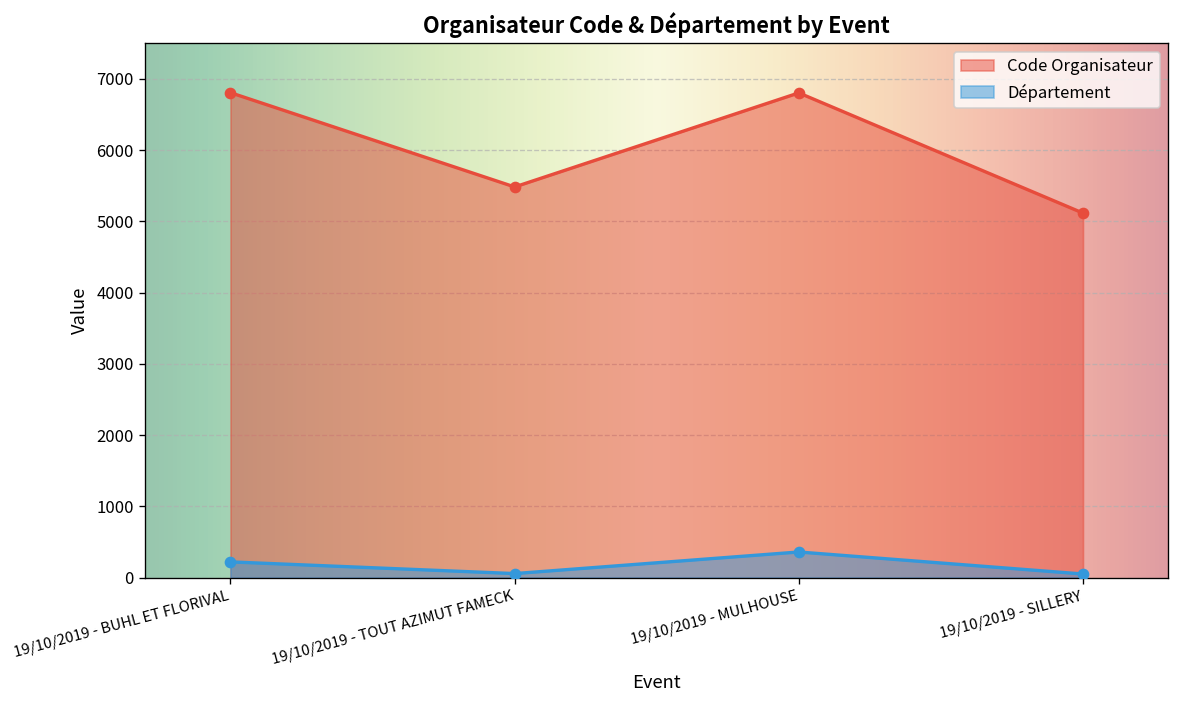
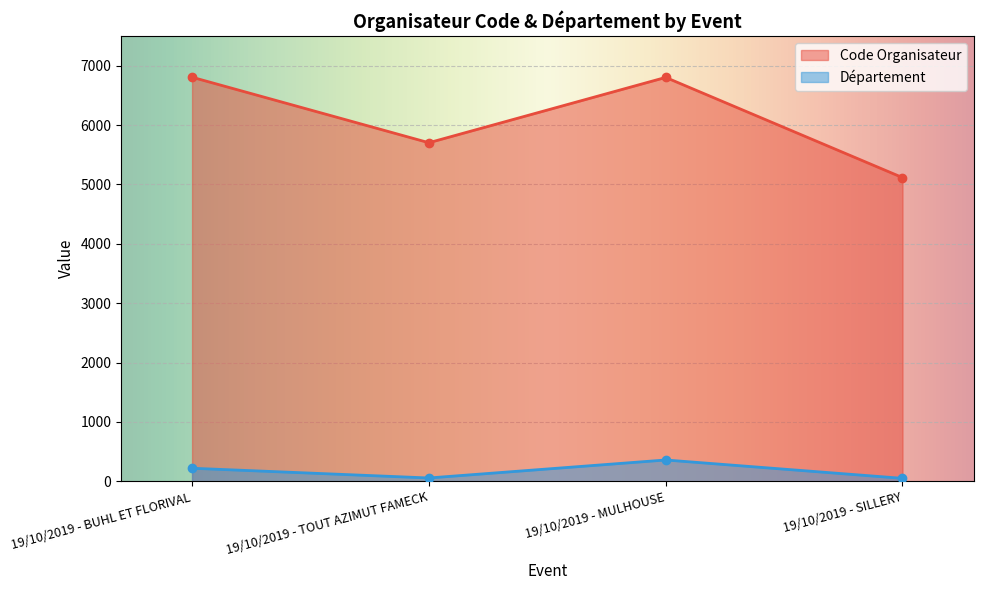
  {
    "Code Organisateur": {
      "19/10/2019 - BUHL ET FLORIVAL": 6800,
-     "19/10/2019 - TOUT AZIMUT FAMECK": 5500,
+     "19/10/2019 - TOUT AZIMUT FAMECK": 5700,
      "19/10/2019 - MULHOUSE": 6800,
      "19/10/2019 - SILLERY": 5100
    },
    "Département": {
      "19/10/2019 - BUHL ET FLORIVAL": 200,
      "19/10/2019 - TOUT AZIMUT FAMECK": 100,
      "19/10/2019 - MULHOUSE": 400,
      "19/10/2019 - SILLERY": 100
    }
  }
